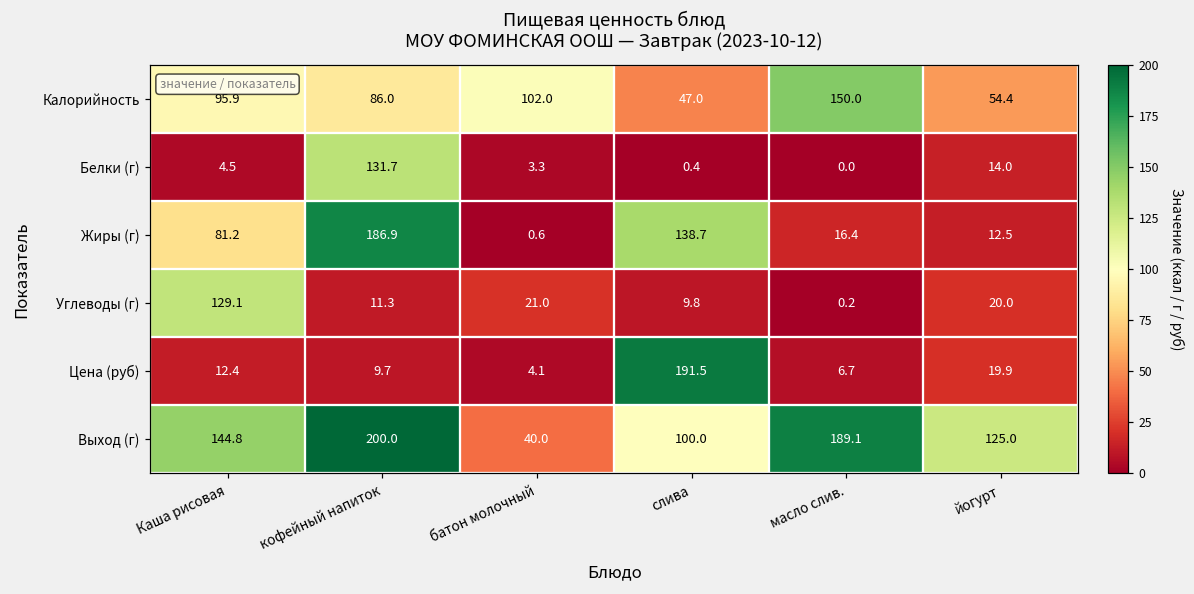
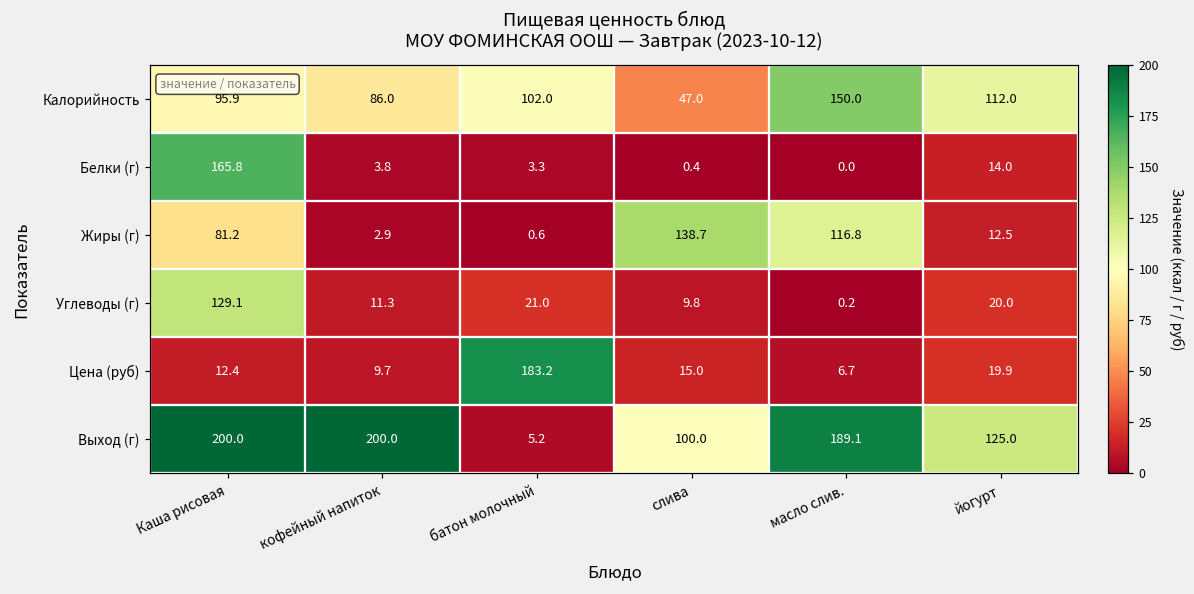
  {
    "Калорийность": {
      "кофейный напиток": 86.0,
      "батон молочный": 102.0,
      "слива": 47.0,
      "масло слив.": 150.0,
-     "йогурт": 54.4
+     "йогурт": 112.0
    },
    "Белки (г)": {
-     "Каша рисовая": 4.5,
-     "кофейный напиток": 131.7,
+     "Каша рисовая": 165.8,
+     "кофейный напиток": 3.8,
      "батон молочный": 3.3,
      "слива": 0.4,
      "масло слив.": 0.0,
      "йогурт": 14.0
    },
    "Жиры (г)": {
      "Каша рисовая": 81.2,
-     "кофейный напиток": 186.9,
+     "кофейный напиток": 2.9,
      "батон молочный": 0.6,
      "слива": 138.7,
-     "масло слив.": 16.4,
+     "масло слив.": 116.8,
      "йогурт": 12.5
    },
    "Углеводы (г)": {
      "Каша рисовая": 129.1,
      "кофейный напиток": 11.3,
      "батон молочный": 21.0,
      "слива": 9.8,
      "масло слив.": 0.2,
      "йогурт": 20.0
    },
    "Цена (руб)": {
      "Каша рисовая": 12.4,
      "кофейный напиток": 9.7,
-     "батон молочный": 4.1,
-     "слива": 191.5,
+     "батон молочный": 183.2,
+     "слива": 15.0,
      "масло слив.": 6.7,
      "йогурт": 19.9
    },
    "Выход (г)": {
-     "Каша рисовая": 144.8,
+     "Каша рисовая": 200.0,
      "кофейный напиток": 200.0,
-     "батон молочный": 40.0,
+     "батон молочный": 5.2,
      "слива": 100.0,
      "масло слив.": 189.1,
      "йогурт": 125.0
    }
  }
